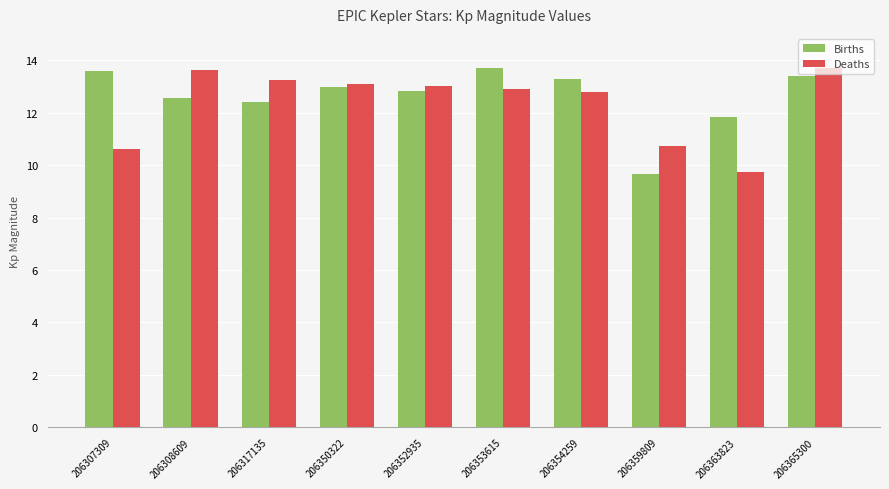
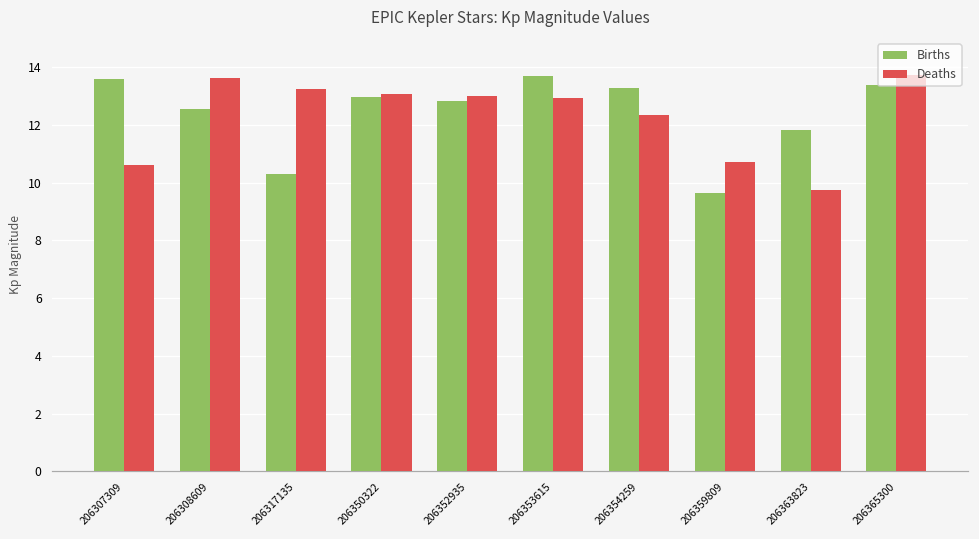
  {
    "Births": {
      "206307309": 13.6,
      "206308609": 12.6,
-     "206317135": 12.4,
+     "206317135": 10.3,
      "206350322": 13.0,
      "206352935": 12.8,
      "206353615": 13.7,
      "206354259": 13.3,
      "206359809": 9.7,
      "206363823": 11.8,
      "206365300": 13.4
    },
    "Deaths": {
      "206307309": 10.6,
      "206308609": 13.6,
      "206317135": 13.3,
      "206350322": 13.1,
      "206352935": 13.0,
      "206353615": 12.9,
-     "206354259": 12.8,
+     "206354259": 12.4,
      "206359809": 10.7,
      "206363823": 9.7
    }
  }
